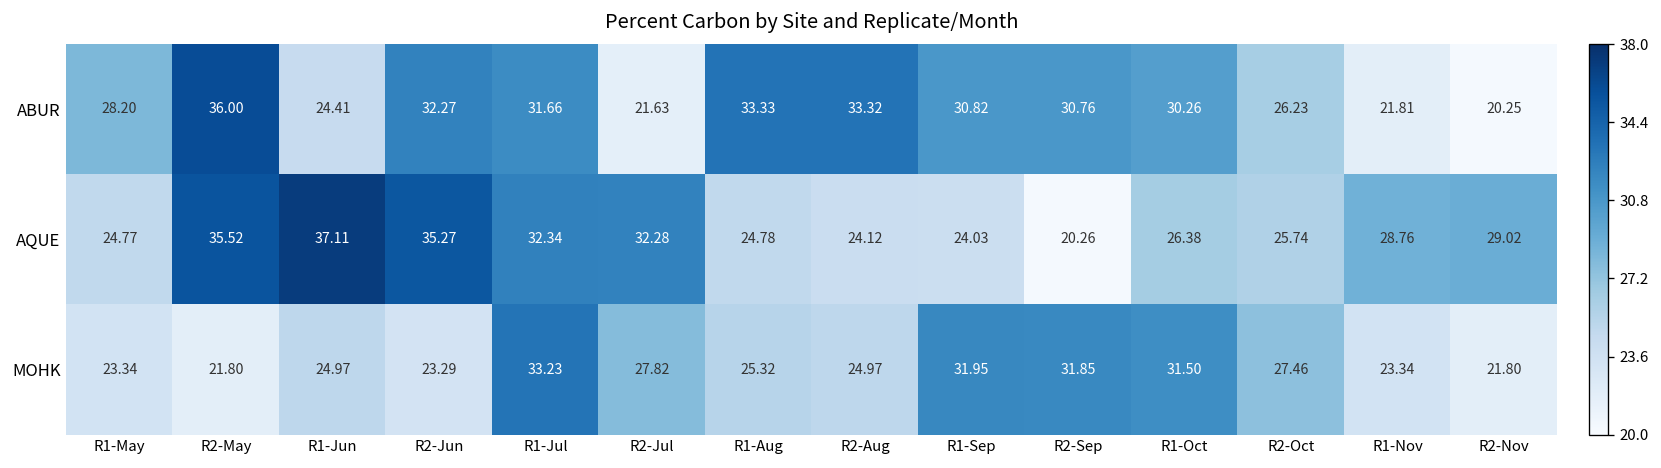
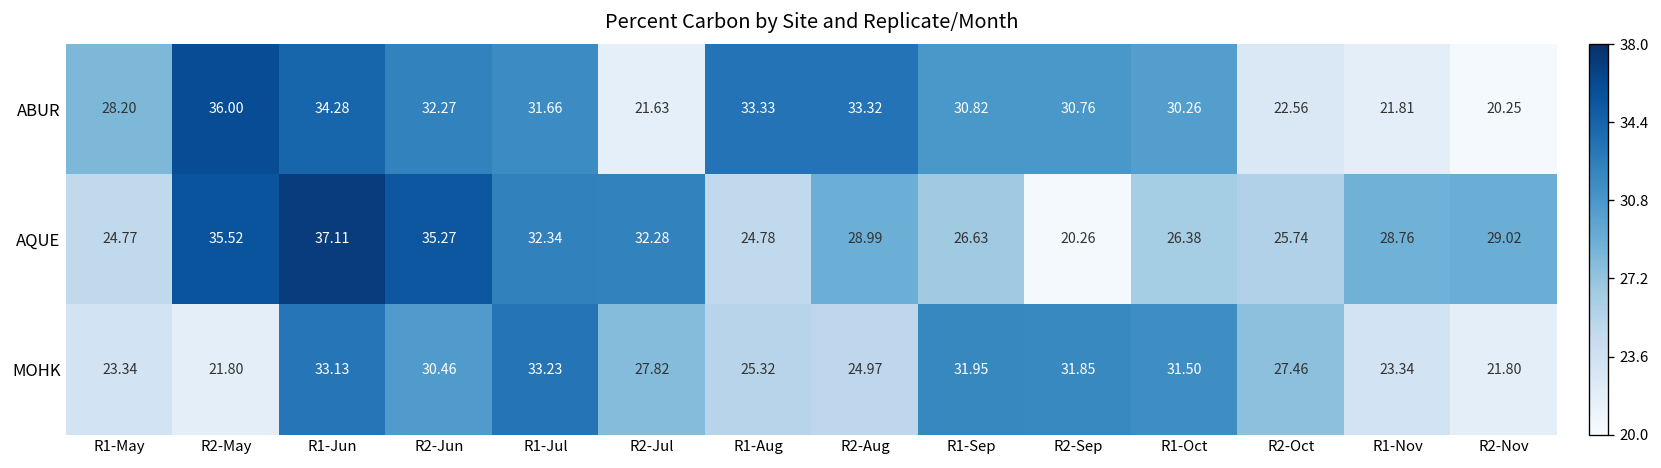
  {
    "ABUR": {
      "R1-May": 28.20,
      "R2-May": 36.00,
-     "R1-Jun": 24.41,
+     "R1-Jun": 34.28,
      "R2-Jun": 32.27,
      "R1-Jul": 31.66,
      "R2-Jul": 21.63,
      "R1-Aug": 33.33,
      "R2-Aug": 33.32,
      "R1-Sep": 30.82,
      "R2-Sep": 30.76,
      "R1-Oct": 30.26,
-     "R2-Oct": 26.23,
+     "R2-Oct": 22.56,
      "R1-Nov": 21.81,
      "R2-Nov": 20.25
    },
    "AQUE": {
      "R1-May": 24.77,
      "R2-May": 35.52,
      "R1-Jun": 37.11,
      "R2-Jun": 35.27,
      "R1-Jul": 32.34,
      "R2-Jul": 32.28,
      "R1-Aug": 24.78,
-     "R2-Aug": 24.12,
-     "R1-Sep": 24.03,
+     "R2-Aug": 28.99,
+     "R1-Sep": 26.63,
      "R2-Sep": 20.26,
      "R1-Oct": 26.38,
      "R2-Oct": 25.74,
      "R1-Nov": 28.76,
      "R2-Nov": 29.02
    },
    "MOHK": {
      "R1-May": 23.34,
      "R2-May": 21.80,
-     "R1-Jun": 24.97,
-     "R2-Jun": 23.29,
+     "R1-Jun": 33.13,
+     "R2-Jun": 30.46,
      "R1-Jul": 33.23,
      "R2-Jul": 27.82,
      "R1-Aug": 25.32,
      "R2-Aug": 24.97,
      "R1-Sep": 31.95,
      "R2-Sep": 31.85,
      "R1-Oct": 31.50,
      "R2-Oct": 27.46,
      "R1-Nov": 23.34,
      "R2-Nov": 21.80
    }
  }
